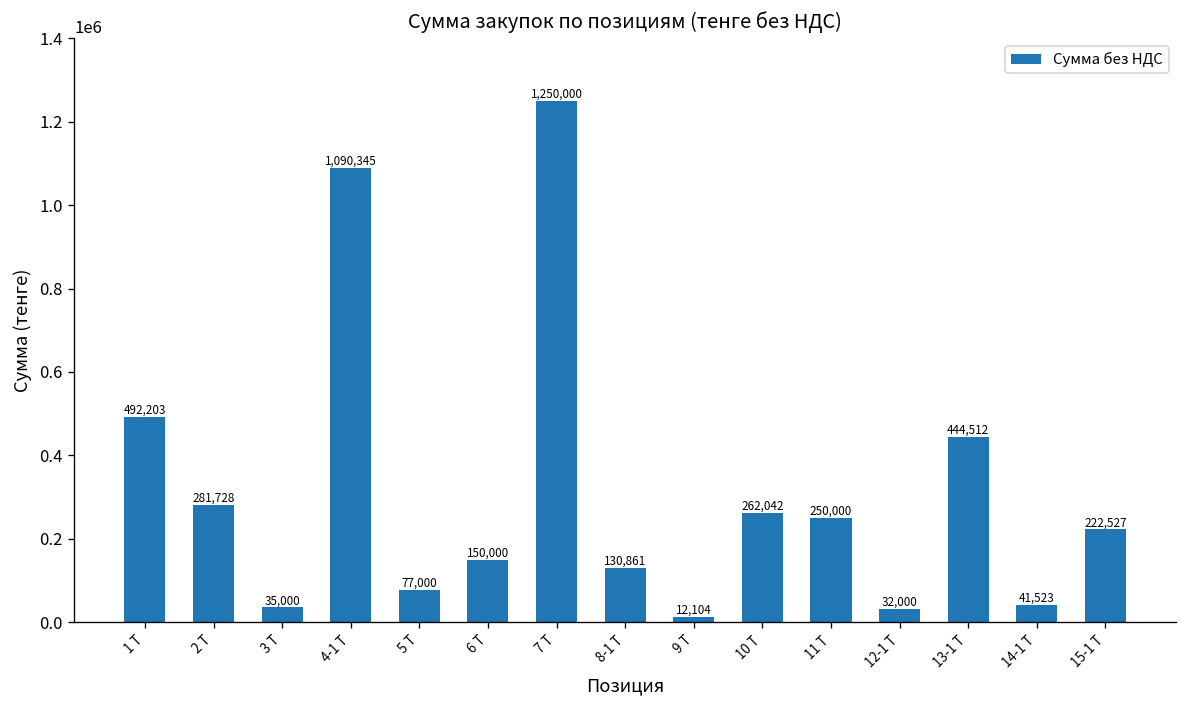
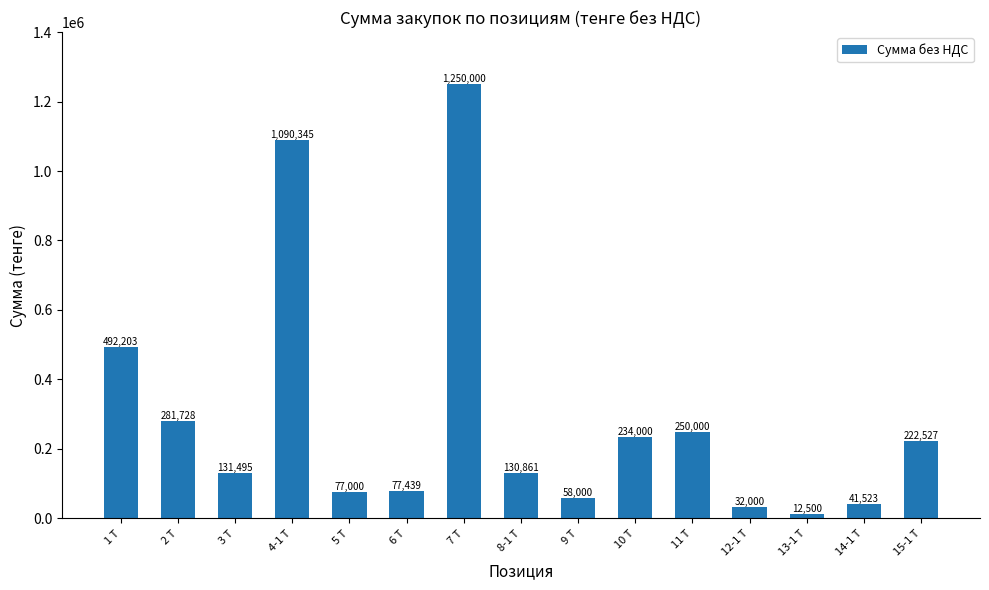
  {
    "1 Т": "492,203",
    "2 Т": "281,728",
-   "3 Т": "35,000",
+   "3 Т": "131,495",
    "4-1 Т": "1,090,345",
    "5 Т": "77,000",
-   "6 Т": "150,000",
+   "6 Т": "77,439",
    "7 Т": "1,250,000",
    "8-1 Т": "130,861",
-   "9 Т": "12,104",
-   "10 Т": "262,042",
+   "9 Т": "58,000",
+   "10 Т": "234,000",
    "11 Т": "250,000",
    "12-1 Т": "32,000",
-   "13-1 Т": "444,512",
+   "13-1 Т": "12,500",
    "14-1 Т": "41,523",
    "15-1 Т": "222,527"
  }
